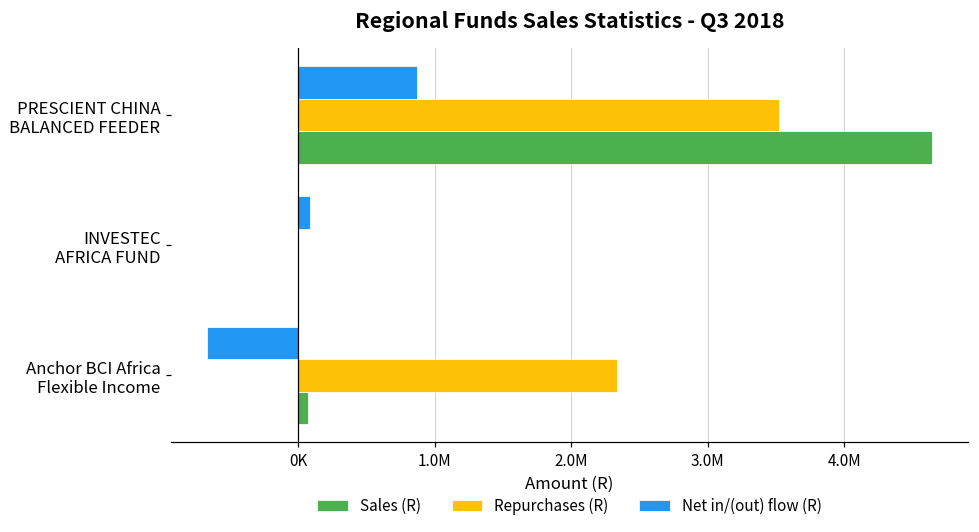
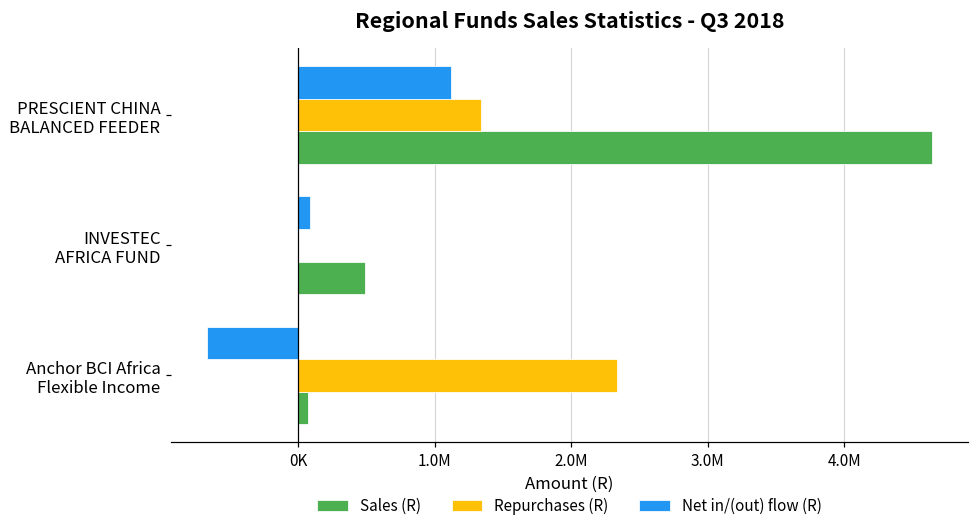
  {
    "Sales (R)": {
      "PRESCIENT CHINA BALANCED FEEDER": 4640000,
-     "INVESTEC AFRICA FUND": 0,
+     "INVESTEC AFRICA FUND": 490000,
      "Anchor BCI Africa Flexible Income": 70000
    },
    "Repurchases (R)": {
-     "PRESCIENT CHINA BALANCED FEEDER": 3520000,
+     "PRESCIENT CHINA BALANCED FEEDER": 1340000,
      "INVESTEC AFRICA FUND": 0,
      "Anchor BCI Africa Flexible Income": 2340000
    },
    "Net in/(out) flow (R)": {
-     "PRESCIENT CHINA BALANCED FEEDER": 870000,
+     "PRESCIENT CHINA BALANCED FEEDER": 1120000,
      "INVESTEC AFRICA FUND": 90000,
      "Anchor BCI Africa Flexible Income": -660000
    }
  }
